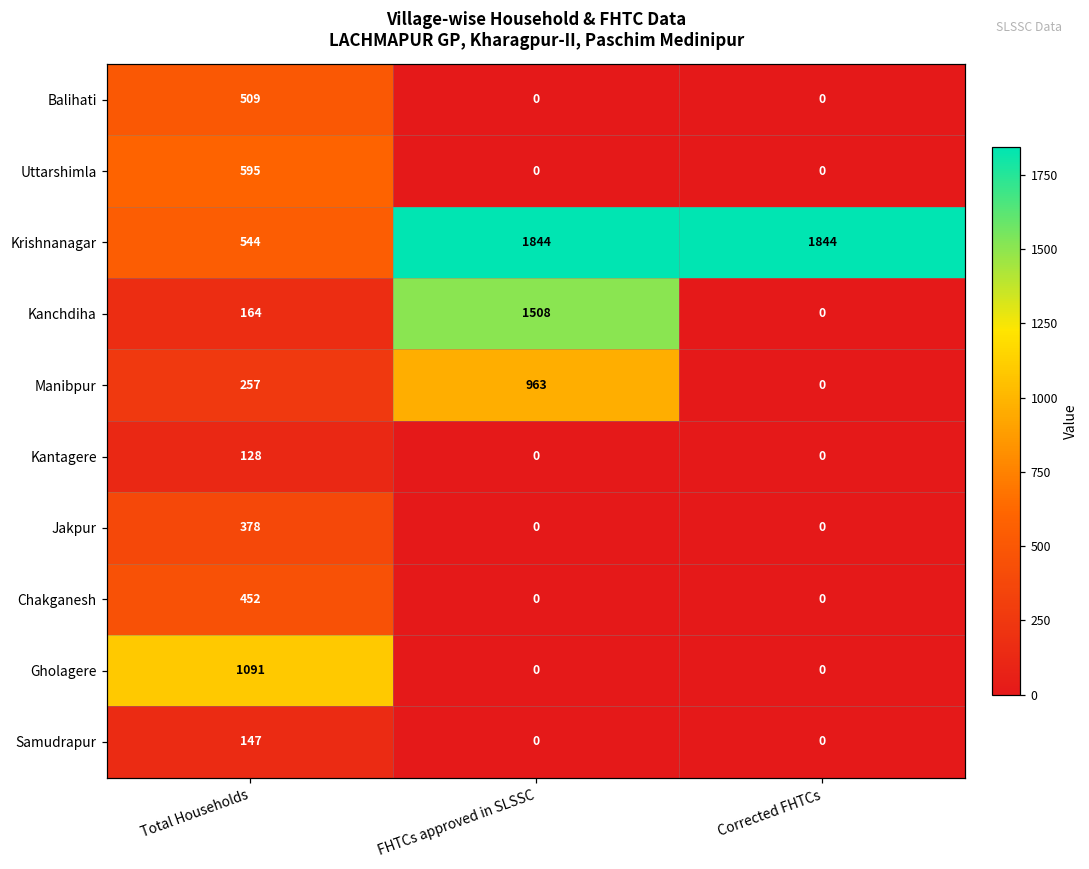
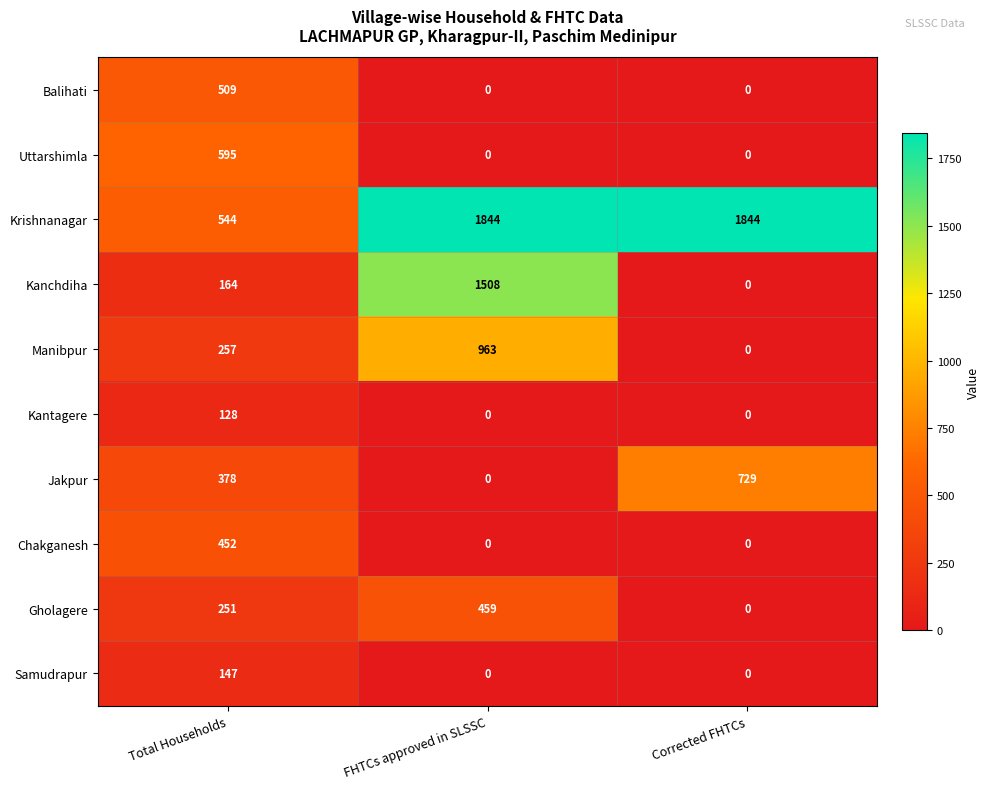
  {
    "Balihati": {
      "Total Households": 509,
      "FHTCs approved in SLSSC": 0,
      "Corrected FHTCs": 0
    },
    "Uttarshimla": {
      "Total Households": 595,
      "FHTCs approved in SLSSC": 0,
      "Corrected FHTCs": 0
    },
    "Krishnanagar": {
      "Total Households": 544,
      "FHTCs approved in SLSSC": 1844,
      "Corrected FHTCs": 1844
    },
    "Kanchdiha": {
      "Total Households": 164,
      "FHTCs approved in SLSSC": 1508,
      "Corrected FHTCs": 0
    },
    "Manibpur": {
      "Total Households": 257,
      "FHTCs approved in SLSSC": 963,
      "Corrected FHTCs": 0
    },
    "Kantagere": {
      "Total Households": 128,
      "FHTCs approved in SLSSC": 0,
      "Corrected FHTCs": 0
    },
    "Jakpur": {
      "Total Households": 378,
      "FHTCs approved in SLSSC": 0,
-     "Corrected FHTCs": 0
+     "Corrected FHTCs": 729
    },
    "Chakganesh": {
      "Total Households": 452,
      "FHTCs approved in SLSSC": 0,
      "Corrected FHTCs": 0
    },
    "Gholagere": {
-     "Total Households": 1091,
-     "FHTCs approved in SLSSC": 0,
+     "Total Households": 251,
+     "FHTCs approved in SLSSC": 459,
      "Corrected FHTCs": 0
    },
    "Samudrapur": {
      "Total Households": 147,
      "FHTCs approved in SLSSC": 0,
      "Corrected FHTCs": 0
    }
  }
